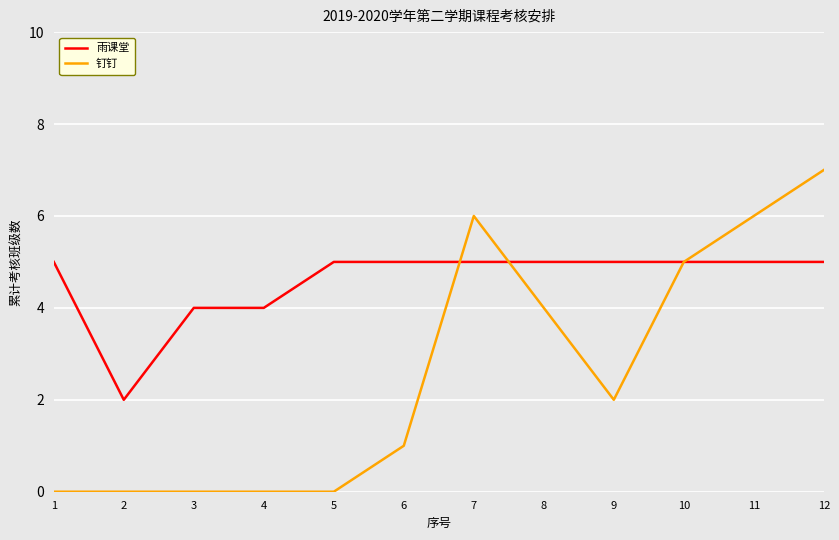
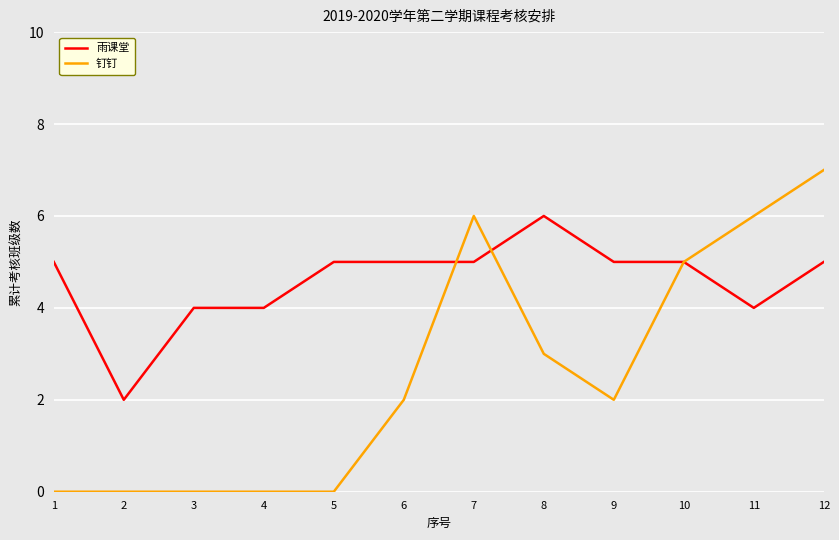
  {
    "雨课堂": {
      "1": 5,
      "2": 2,
      "3": 4,
      "4": 4,
      "5": 5,
      "6": 5,
      "7": 5,
-     "8": 5,
+     "8": 6,
      "9": 5,
-     "11": 5,
+     "11": 4,
      "12": 5
    },
    "钉钉": {
      "1": 0,
      "2": 0,
      "3": 0,
      "4": 0,
      "5": 0,
-     "6": 1,
+     "6": 2,
      "7": 6,
-     "8": 4,
+     "8": 3,
      "9": 2,
      "11": 6,
      "12": 7
    }
  }
